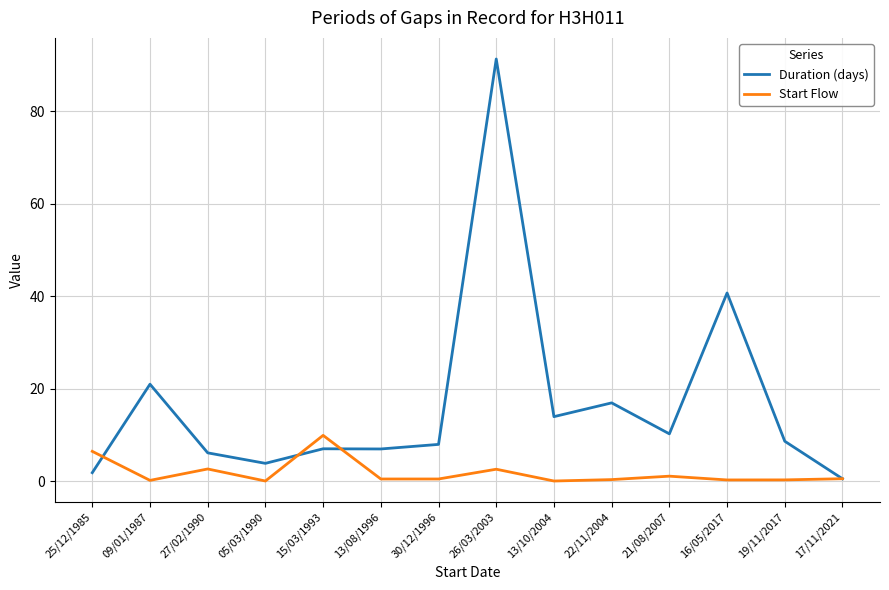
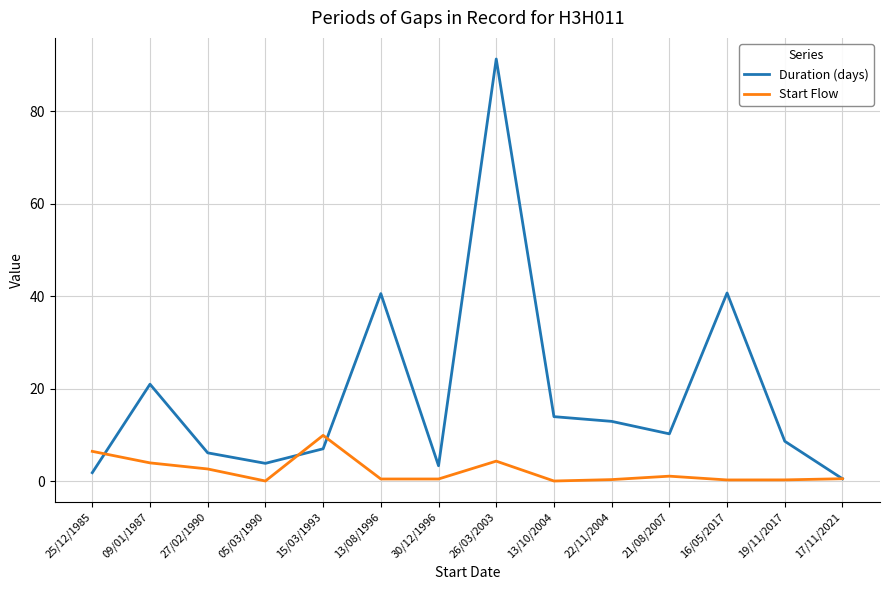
  {
    "Duration (days)": {
      "25/12/1985": 2,
      "09/01/1987": 21,
      "27/02/1990": 6,
      "05/03/1990": 4,
      "15/03/1993": 7,
-     "13/08/1996": 7,
-     "30/12/1996": 8,
+     "13/08/1996": 41,
+     "30/12/1996": 3,
      "26/03/2003": 91,
      "13/10/2004": 14,
-     "22/11/2004": 17,
+     "22/11/2004": 13,
      "21/08/2007": 10,
      "16/05/2017": 41,
      "19/11/2017": 9
    },
    "Start Flow": {
      "25/12/1985": 6,
-     "09/01/1987": 0,
+     "09/01/1987": 4,
      "27/02/1990": 3,
      "05/03/1990": 0,
      "15/03/1993": 10,
      "13/08/1996": 0,
      "30/12/1996": 0,
-     "26/03/2003": 3,
+     "26/03/2003": 4,
      "13/10/2004": 0,
      "22/11/2004": 0,
      "21/08/2007": 1,
      "16/05/2017": 0,
      "19/11/2017": 0
    }
  }
